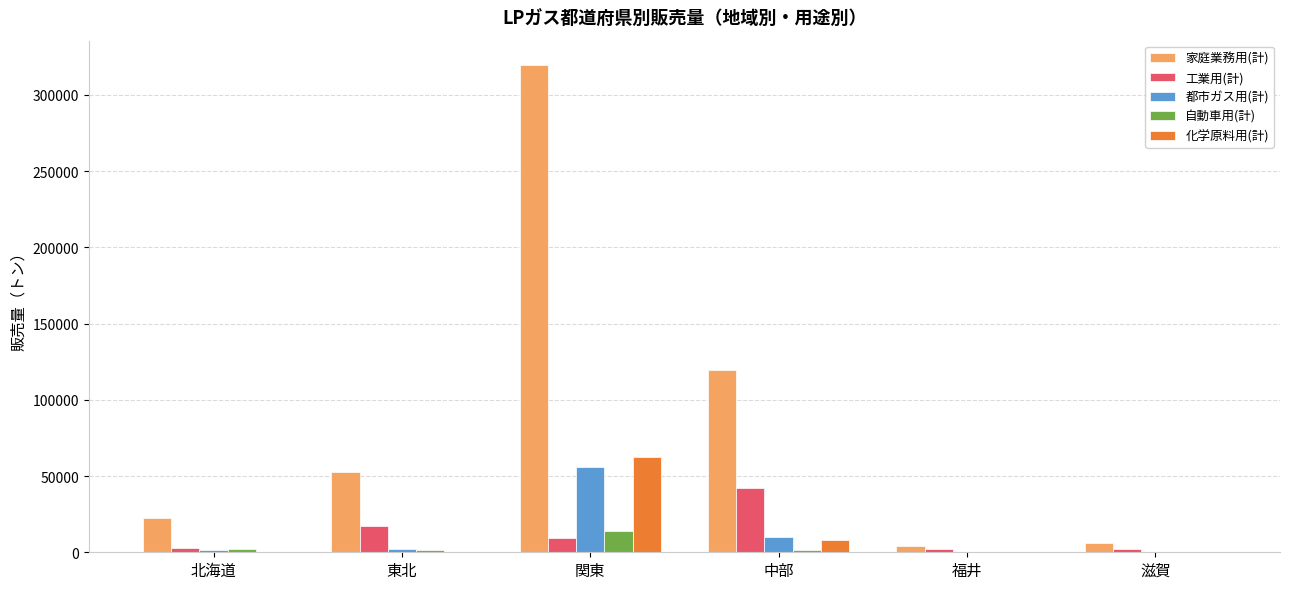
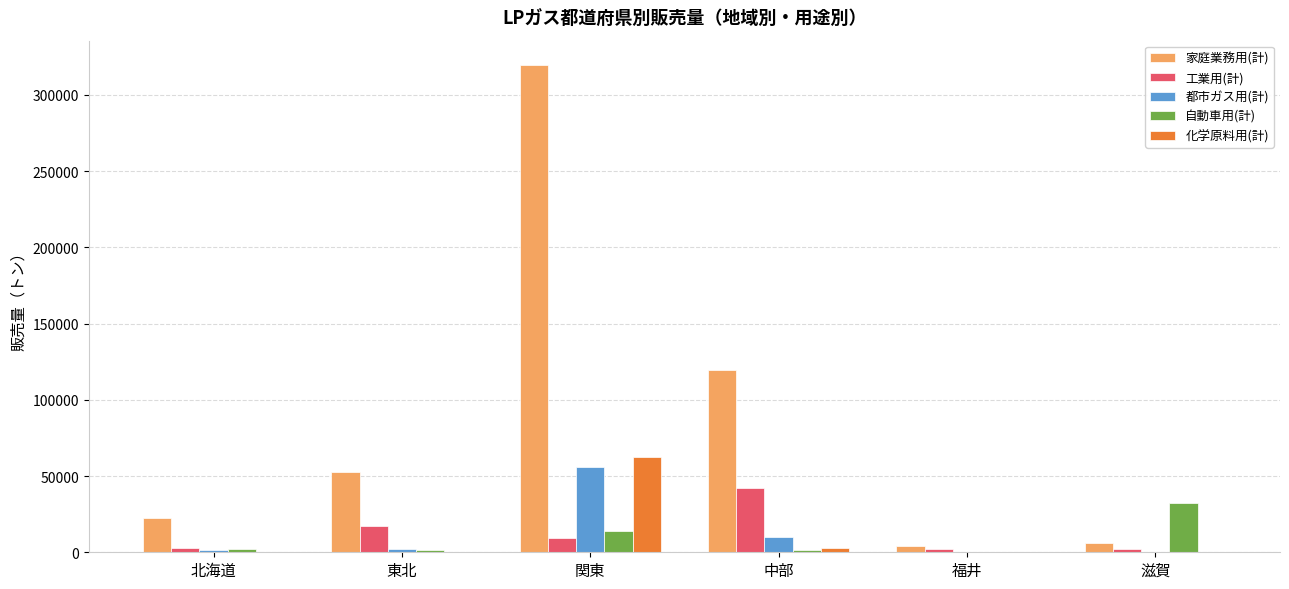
  {
    "家庭業務用(計)": {
      "北海道": 23000,
      "東北": 53000,
      "関東": 320000,
      "中部": 119000,
      "福井": 4000,
      "滋賀": 6000
    },
    "工業用(計)": {
      "北海道": 3000,
      "東北": 17000,
      "関東": 9000,
      "中部": 42000,
      "福井": 2000,
      "滋賀": 2000
    },
    "都市ガス用(計)": {
      "東北": 2000,
      "関東": 56000,
      "中部": 10000,
      "滋賀": 0
    },
    "自動車用(計)": {
      "北海道": 2000,
      "関東": 14000,
-     "滋賀": 0
+     "滋賀": 32000
    },
    "化学原料用(計)": {
      "北海道": 0,
      "東北": 0,
      "関東": 63000,
-     "中部": 8000,
+     "中部": 3000,
      "福井": 0
    }
  }
